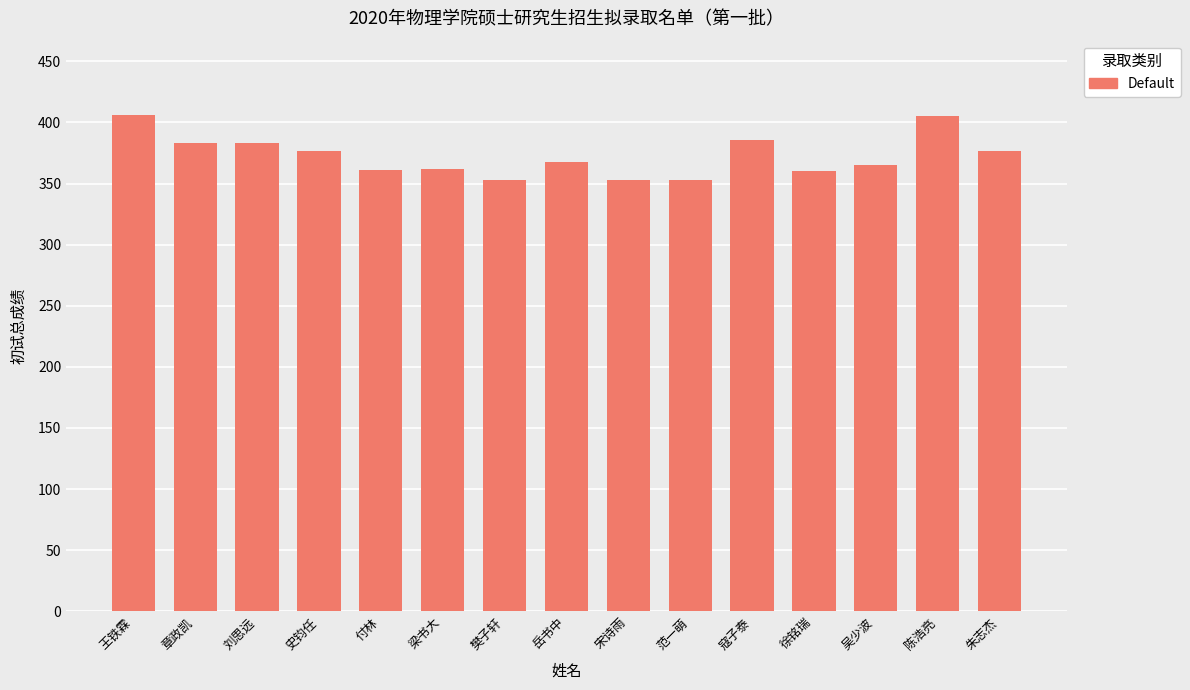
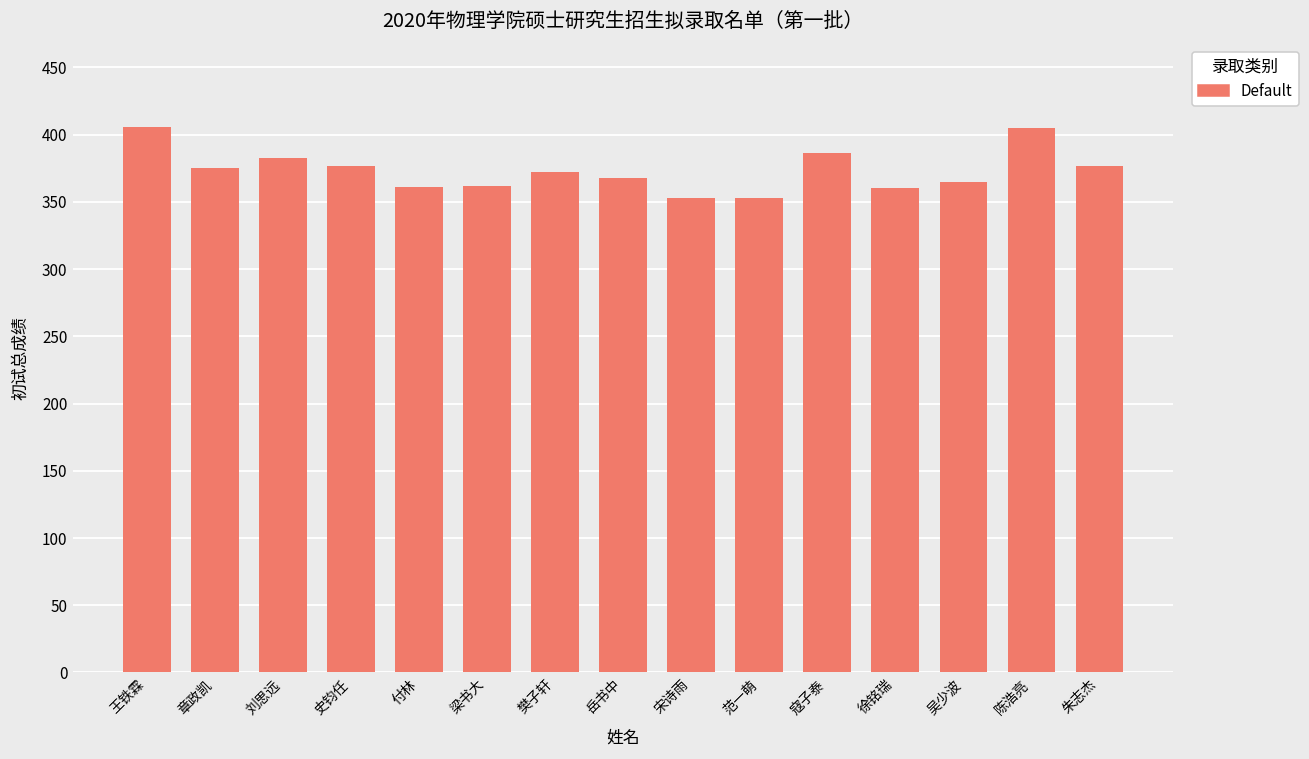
  {
    "王铁霖": 406,
-   "章政凯": 383,
+   "章政凯": 375,
    "刘思远": 383,
    "史钧任": 377,
    "付林": 361,
    "梁书大": 362,
-   "樊子轩": 353,
+   "樊子轩": 372,
    "岳书中": 368,
    "宋诗雨": 353,
    "范一萌": 353,
    "寇子泰": 386,
    "徐铭瑞": 360,
    "吴少波": 365,
    "陈浩亮": 405,
    "朱志杰": 377
  }
